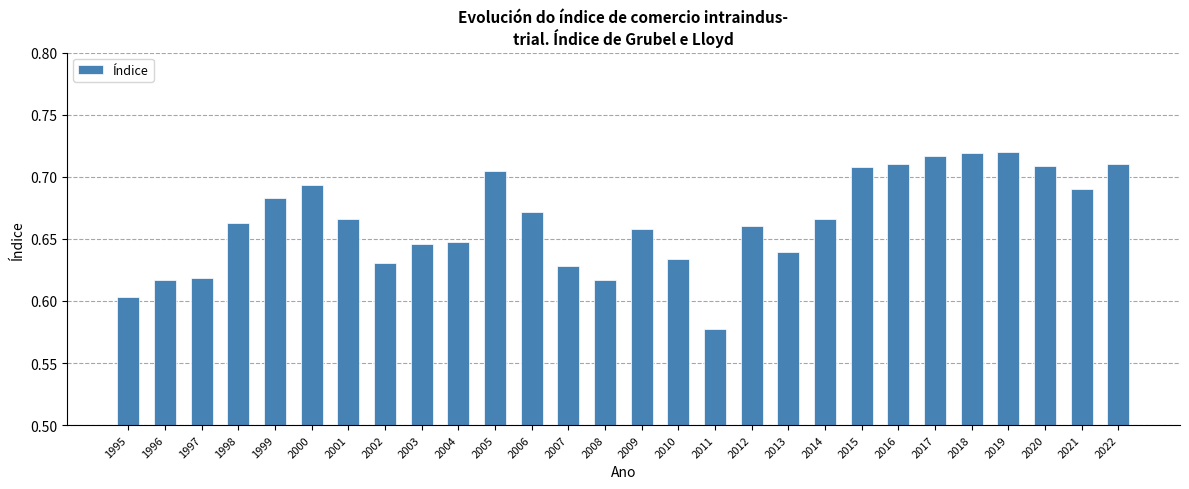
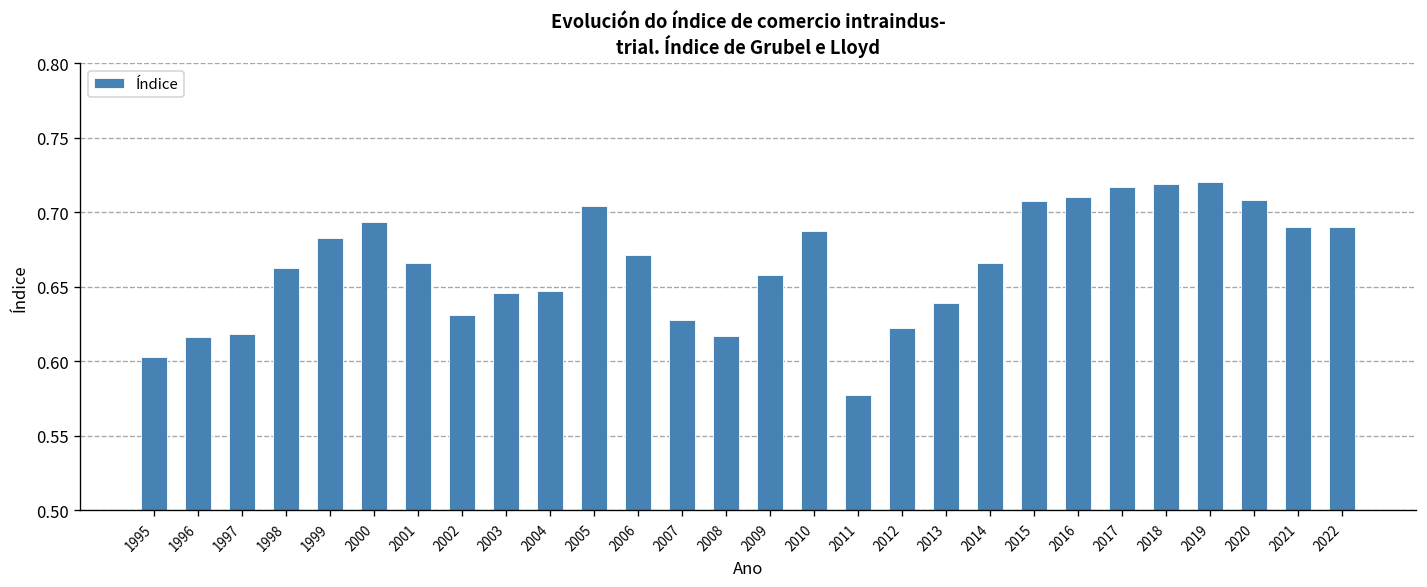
  {
    "1995": 0.603,
    "1996": 0.617,
    "1997": 0.618,
    "1998": 0.663,
    "1999": 0.683,
    "2000": 0.693,
    "2001": 0.666,
    "2002": 0.631,
    "2003": 0.646,
    "2004": 0.647,
    "2005": 0.704,
    "2006": 0.672,
    "2007": 0.628,
    "2008": 0.617,
    "2009": 0.658,
-   "2010": 0.634,
+   "2010": 0.687,
    "2011": 0.577,
-   "2012": 0.661,
+   "2012": 0.622,
    "2013": 0.639,
    "2014": 0.666,
    "2015": 0.708,
    "2016": 0.710,
    "2017": 0.717,
    "2018": 0.719,
    "2019": 0.720,
    "2020": 0.709,
    "2021": 0.690,
-   "2022": 0.71
+   "2022": 0.69
  }
